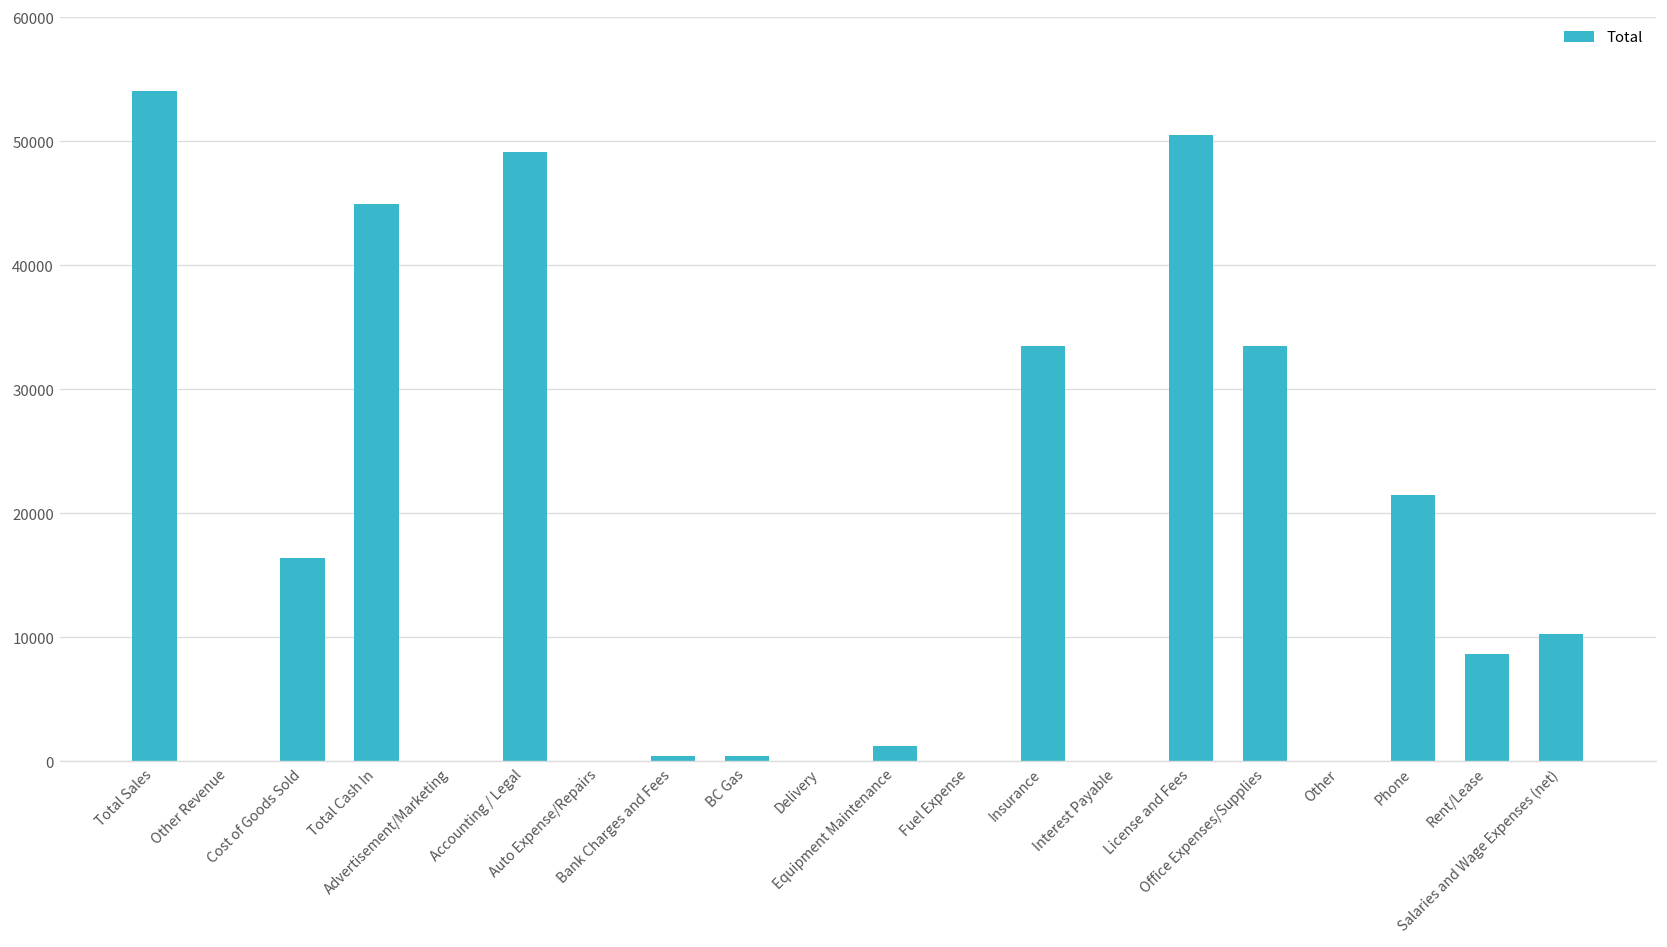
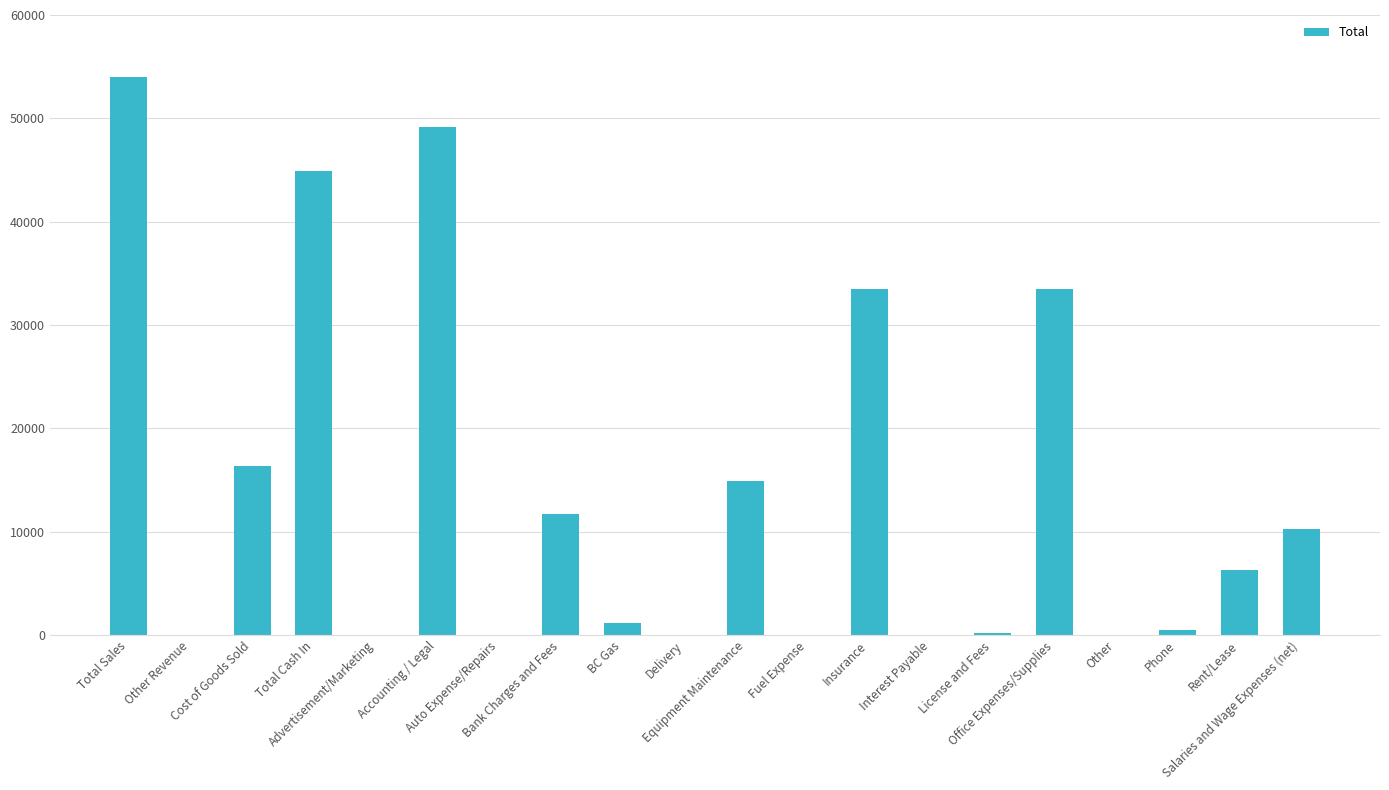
  {
    "Total Sales": 54000,
    "Other Revenue": 0,
    "Cost of Goods Sold": 16400,
    "Total Cash In": 44900,
    "Advertisement/Marketing": 0,
    "Accounting / Legal": 49100,
    "Auto Expense/Repairs": 0,
-   "Bank Charges and Fees": 400,
-   "BC Gas": 400,
+   "Bank Charges and Fees": 11700,
+   "BC Gas": 1200,
    "Delivery": 0,
-   "Equipment Maintenance": 1200,
+   "Equipment Maintenance": 14900,
    "Fuel Expense": 0,
    "Insurance": 33500,
    "Interest Payable": 0,
-   "License and Fees": 50500,
+   "License and Fees": 200,
    "Office Expenses/Supplies": 33500,
    "Other": 0,
-   "Phone": 21400,
-   "Rent/Lease": 8700,
+   "Phone": 500,
+   "Rent/Lease": 6300,
    "Salaries and Wage Expenses (net)": 10200
  }
